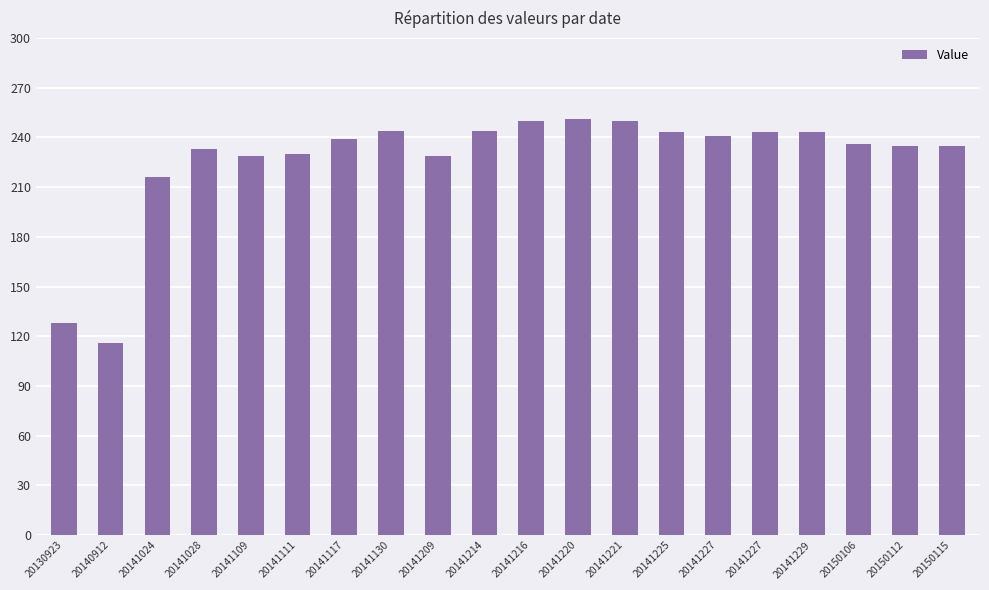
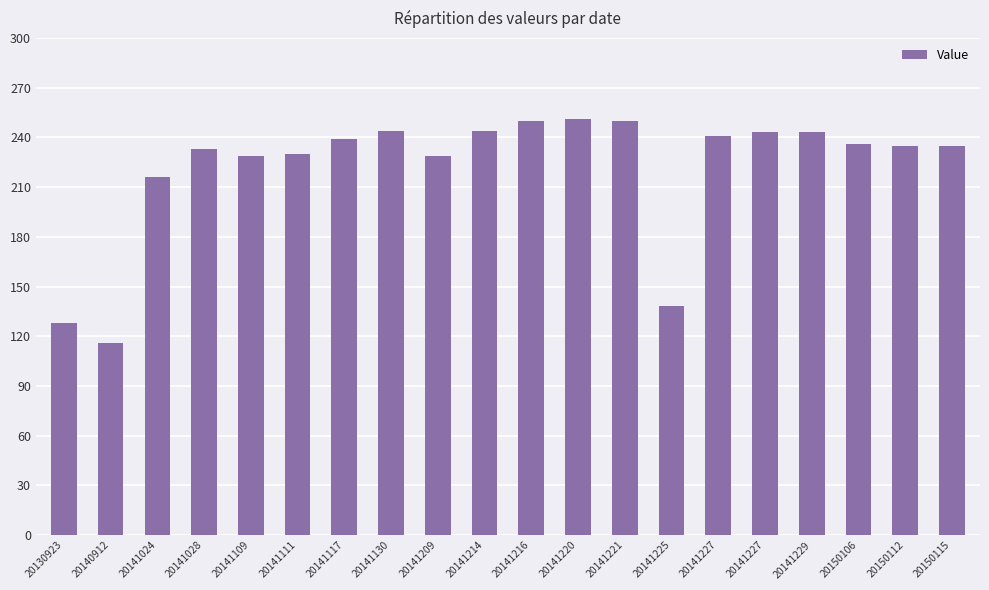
  {
    "20130923": 128,
    "20140912": 116,
    "20141024": 216,
    "20141028": 233,
    "20141109": 229,
    "20141111": 230,
    "20141117": 239,
    "20141130": 244,
    "20141209": 229,
    "20141214": 244,
    "20141216": 250,
    "20141220": 251,
    "20141221": 250,
-   "20141225": 243,
+   "20141225": 138,
    "20141229": 243,
    "20150106": 236,
    "20150112": 235,
    "20150115": 235
  }
